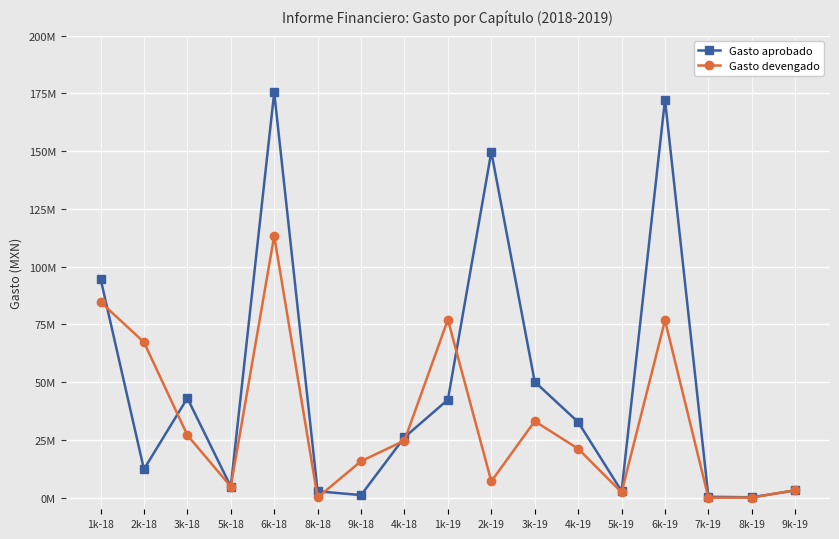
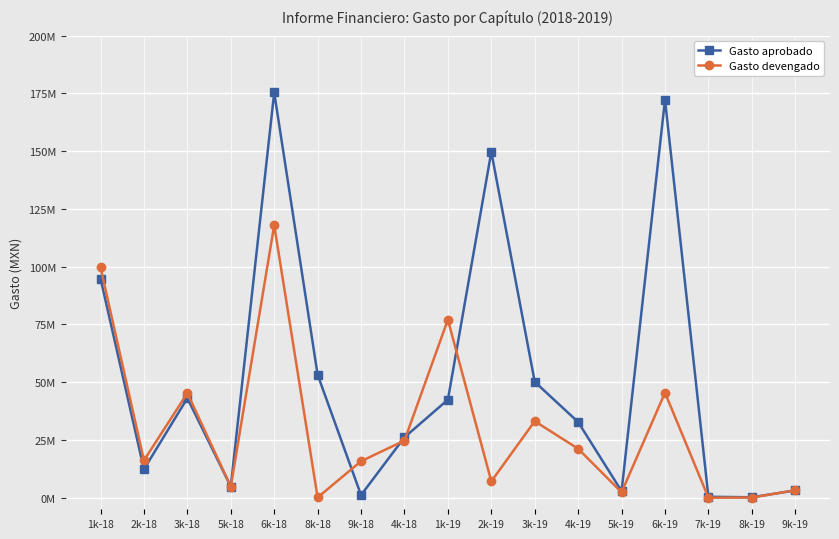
  {
    "Gasto aprobado": {
      "1k-18": 95000000,
      "2k-18": 12000000,
      "3k-18": 43000000,
      "6k-18": 175000000,
-     "8k-18": 3000000,
+     "8k-18": 53000000,
      "9k-18": 1000000,
      "4k-18": 26000000,
      "1k-19": 42000000,
      "2k-19": 150000000,
      "3k-19": 50000000,
      "4k-19": 33000000,
      "6k-19": 172000000
    },
    "Gasto devengado": {
-     "1k-18": 85000000,
-     "2k-18": 67000000,
-     "3k-18": 27000000,
-     "6k-18": 113000000,
+     "1k-18": 100000000,
+     "2k-18": 16000000,
+     "3k-18": 45000000,
+     "6k-18": 118000000,
      "8k-18": 0,
      "9k-18": 16000000,
      "4k-18": 25000000,
      "1k-19": 77000000,
      "2k-19": 7000000,
      "3k-19": 33000000,
      "4k-19": 21000000,
-     "6k-19": 77000000
+     "6k-19": 45000000
    }
  }
